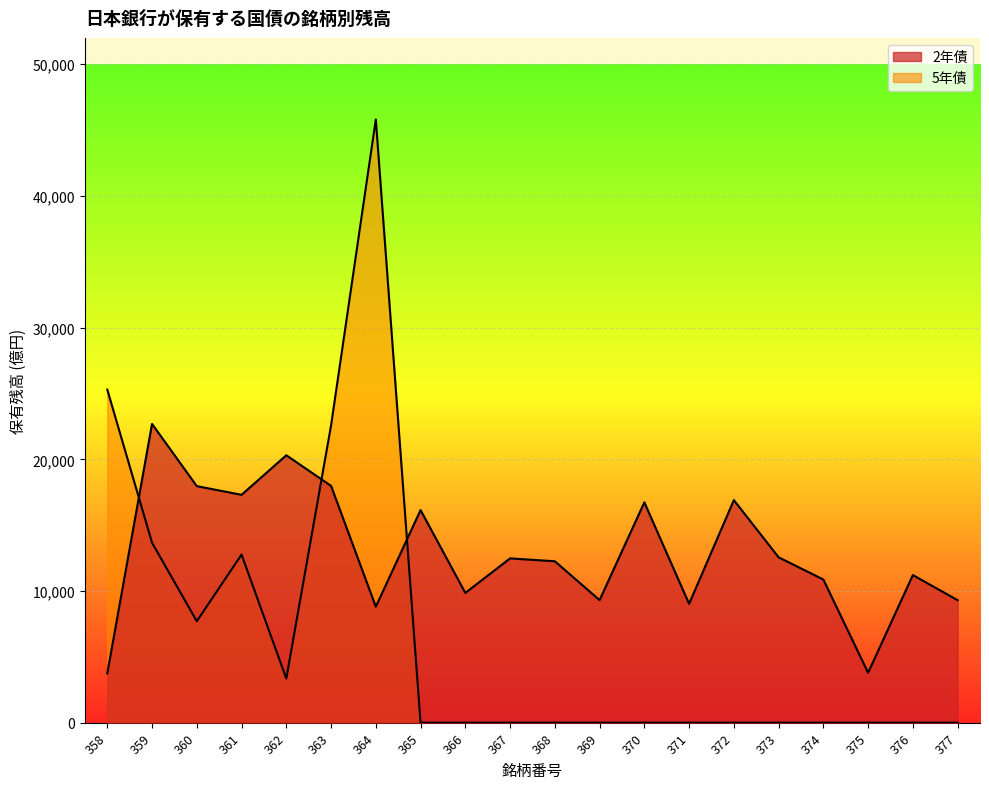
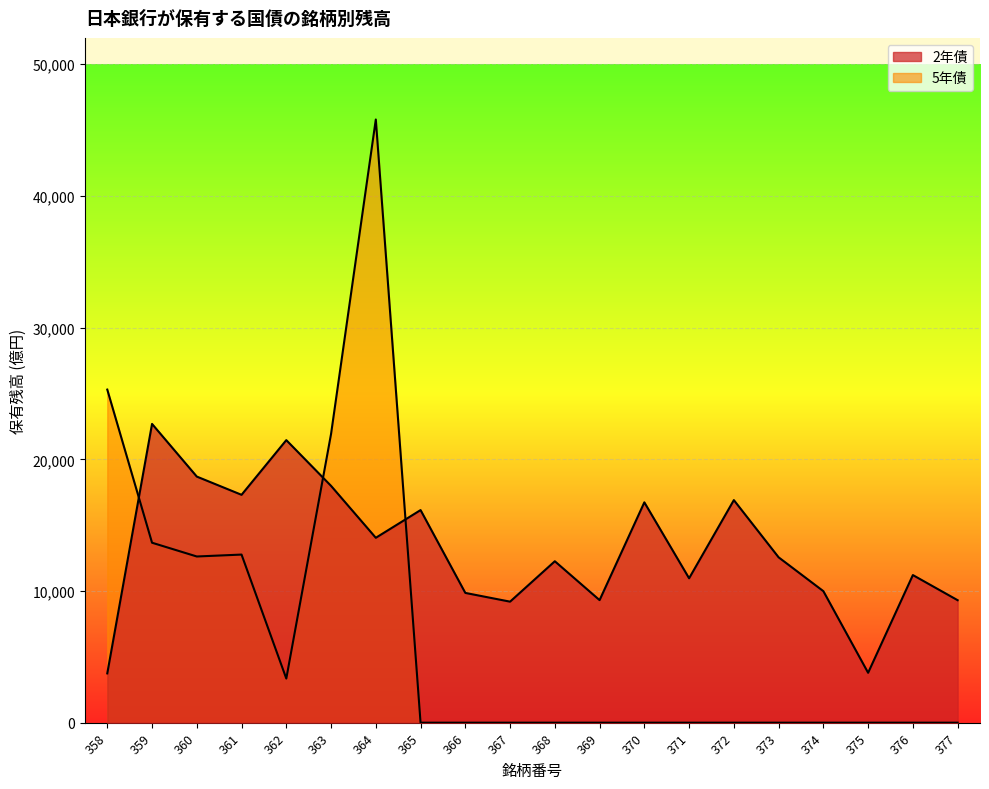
  {
    "2年債": {
      "358": "3,700",
      "359": "22,700",
-     "360": "18,000",
+     "360": "18,700",
      "361": "17,300",
-     "362": "20,300",
+     "362": "21,500",
      "363": "18,000",
-     "364": "8,800",
+     "364": "14,000",
      "365": "16,100",
      "366": "9,900",
-     "367": "12,500",
+     "367": "9,200",
      "368": "12,300",
      "369": "9,300",
      "370": "16,700",
-     "371": "9,000",
+     "371": "11,000",
      "372": "16,900",
      "373": "12,600",
-     "374": "10,900",
+     "374": "10,000",
      "375": "3,800",
      "376": "11,200",
      "377": "9,300"
    },
    "5年債": {
      "358": "25,300",
      "359": "13,700",
-     "360": "7,700",
+     "360": "12,600",
      "361": "12,800",
      "362": "3,400",
-     "363": "22,600",
+     "363": "21,900",
      "364": "45,800",
      "365": "0",
      "366": "0",
      "367": "0",
      "368": "0",
      "369": "0",
      "370": "0",
      "371": "0",
      "372": "0",
      "373": "0",
      "374": "0",
      "375": "0",
      "376": "0",
      "377": "0"
    }
  }
